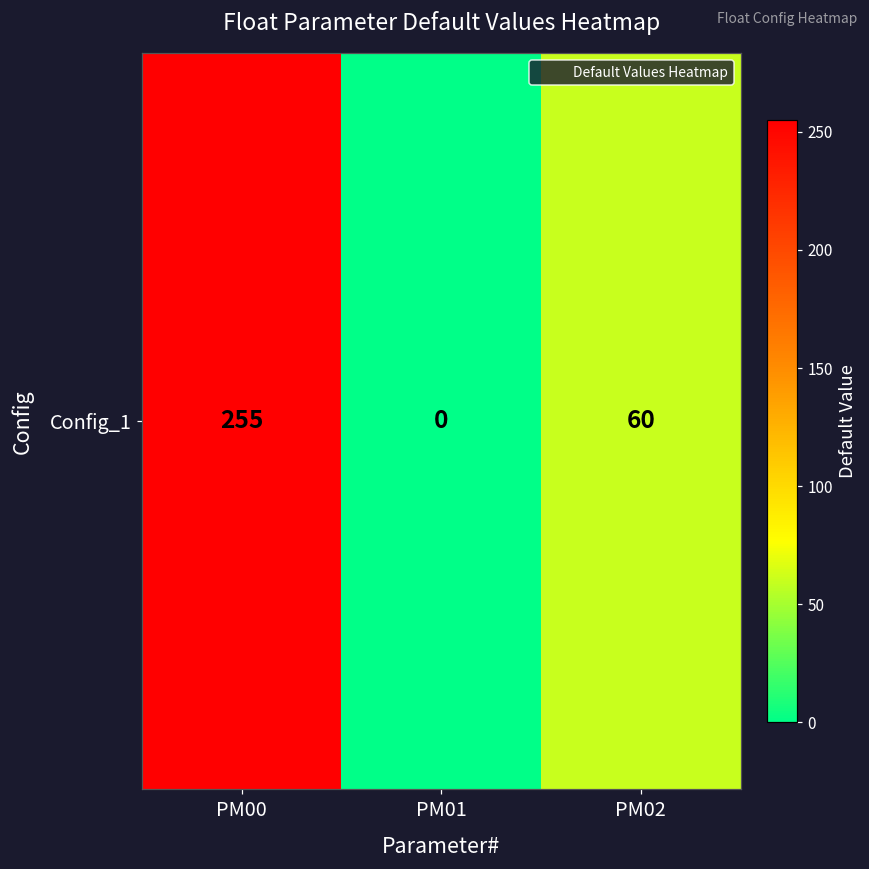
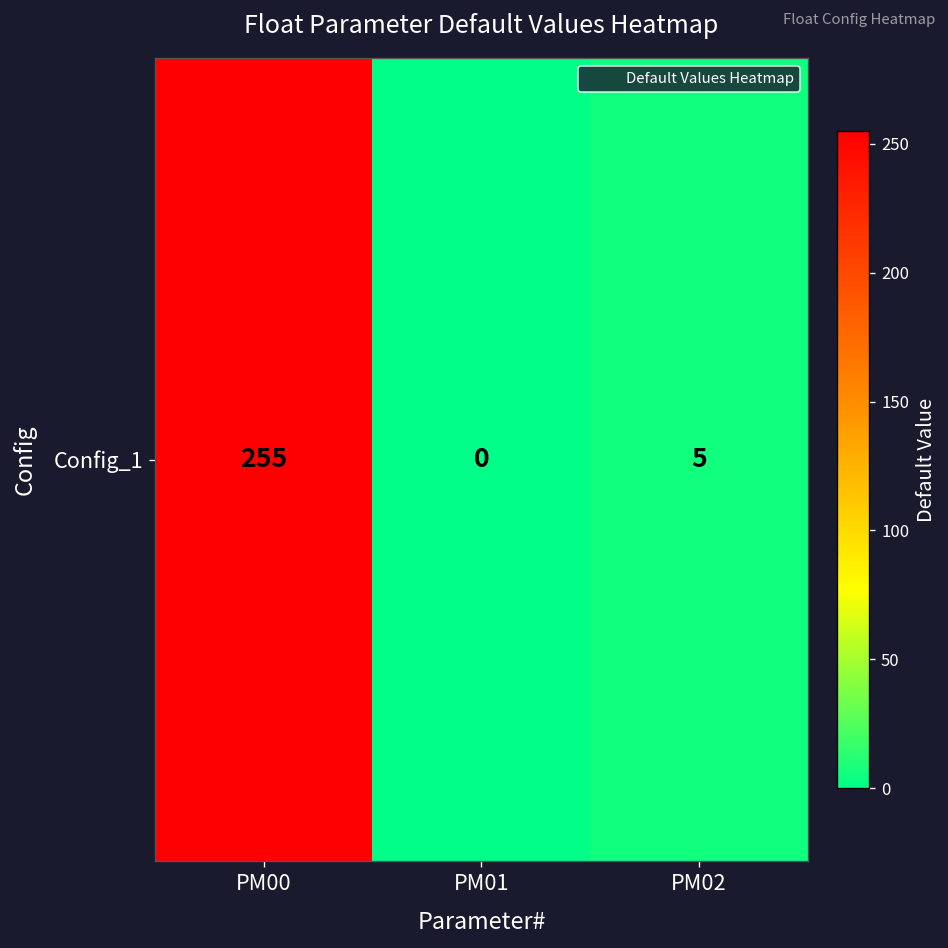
  {
    "Config_1": {
      "PM00": 255,
      "PM01": 0,
-     "PM02": 60
+     "PM02": 5
    }
  }
